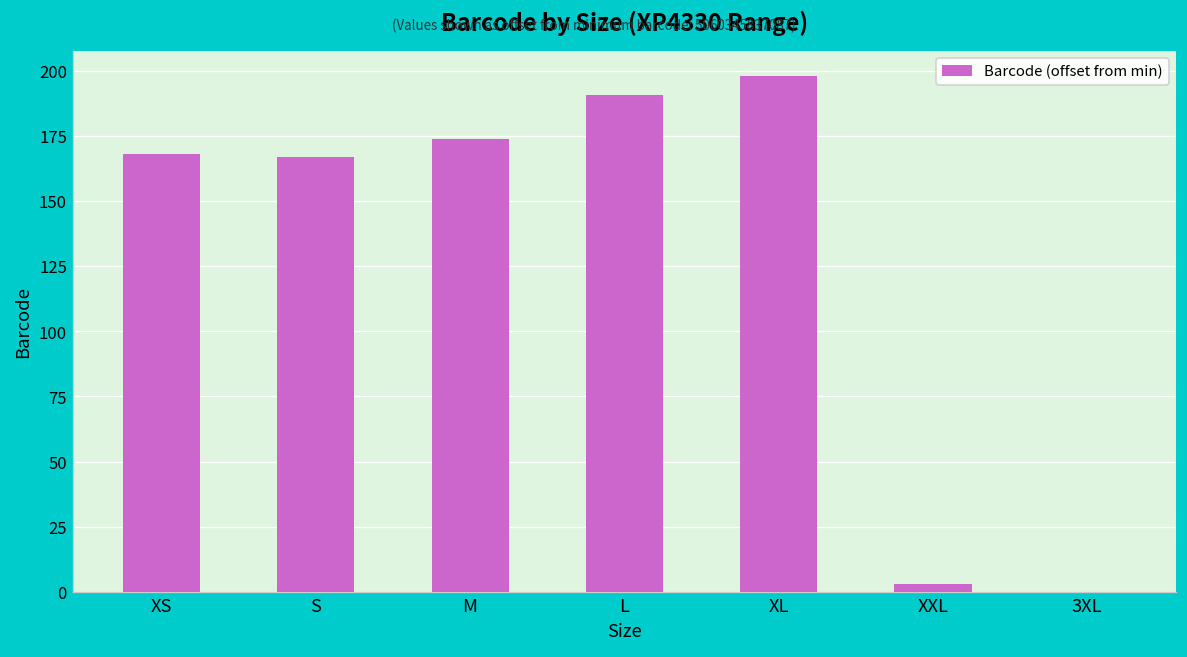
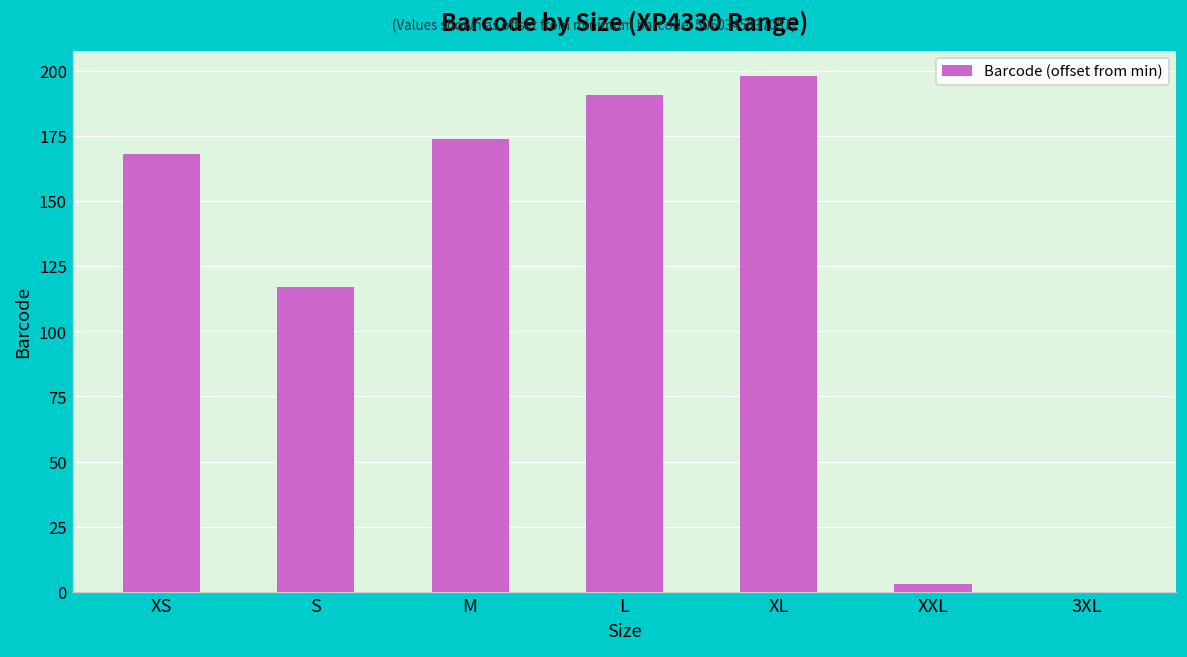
  {
    "XS": 168,
-   "S": 167,
+   "S": 117,
    "M": 174,
    "L": 191,
    "XL": 198,
    "XXL": 3,
    "3XL": 0
  }
